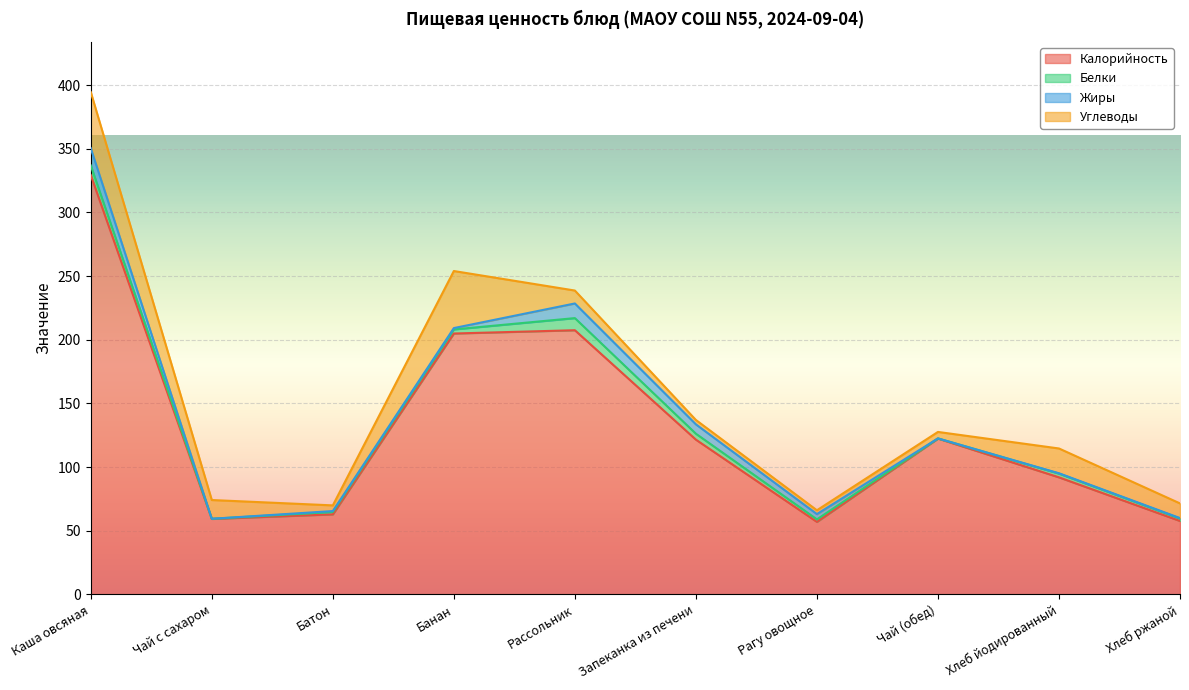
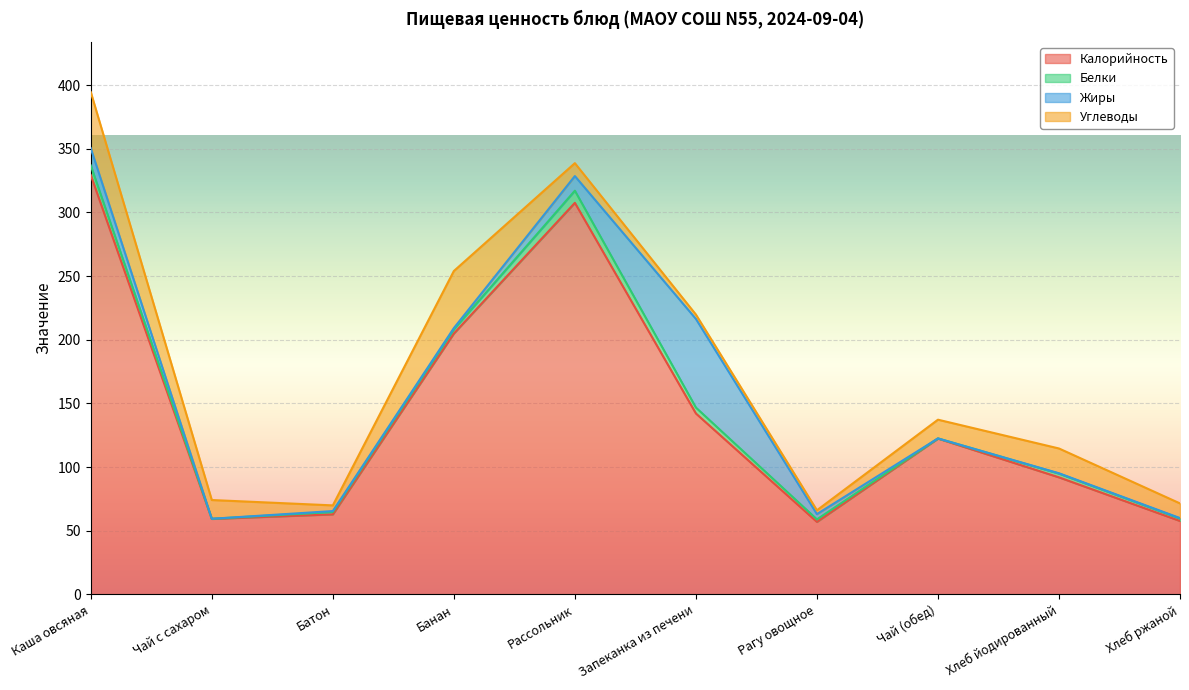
  {
    "Калорийность": {
      "Каша овсяная": 329,
      "Банан": 205,
-     "Рассольник": 207,
-     "Запеканка из печени": 121,
+     "Рассольник": 308,
+     "Запеканка из печени": 142,
      "Хлеб йодированный": 92
    },
    "Белки": {
      "Каша овсяная": 8,
      "Рассольник": 10,
      "Запеканка из печени": 5
    },
    "Жиры": {
      "Каша овсяная": 14,
      "Рассольник": 12,
-     "Запеканка из печени": 7,
+     "Запеканка из печени": 70,
      "Рагу овощное": 4
    },
    "Углеводы": {
      "Каша овсяная": 44,
      "Чай с сахаром": 15,
      "Батон": 4,
      "Банан": 45,
      "Рассольник": 10,
      "Запеканка из печени": 3,
      "Рагу овощное": 3,
-     "Чай (обед)": 5,
+     "Чай (обед)": 15,
      "Хлеб йодированный": 19,
      "Хлеб ржаной": 12
    }
  }
